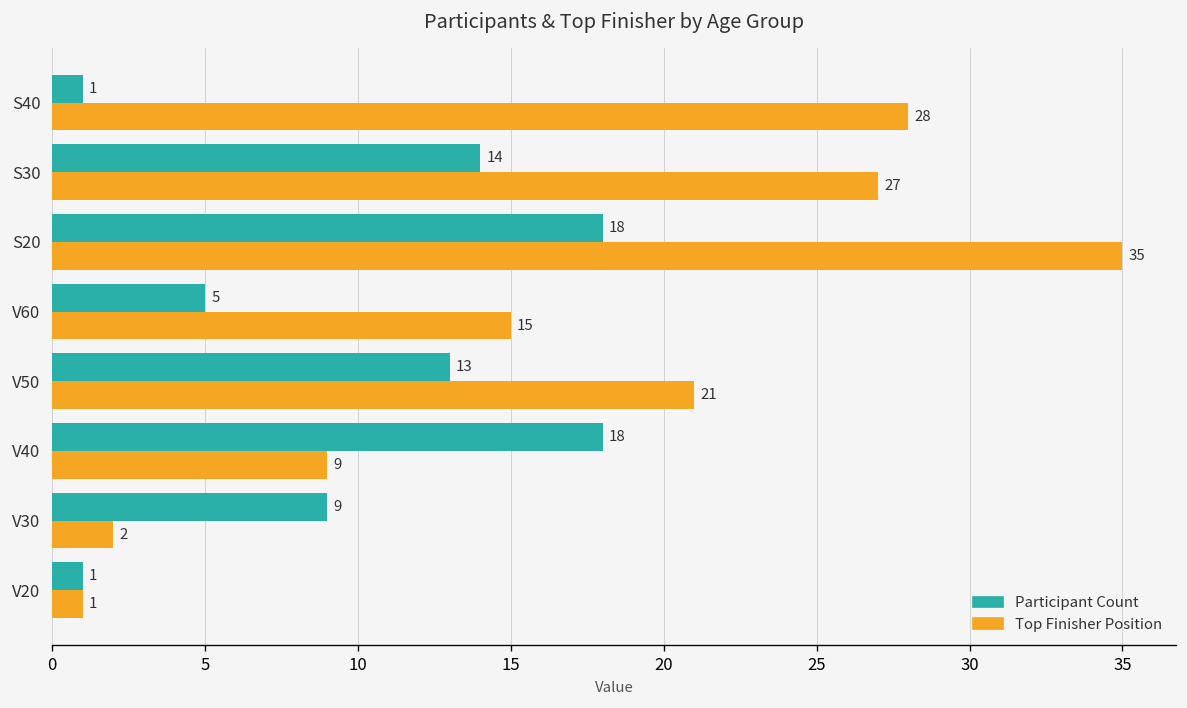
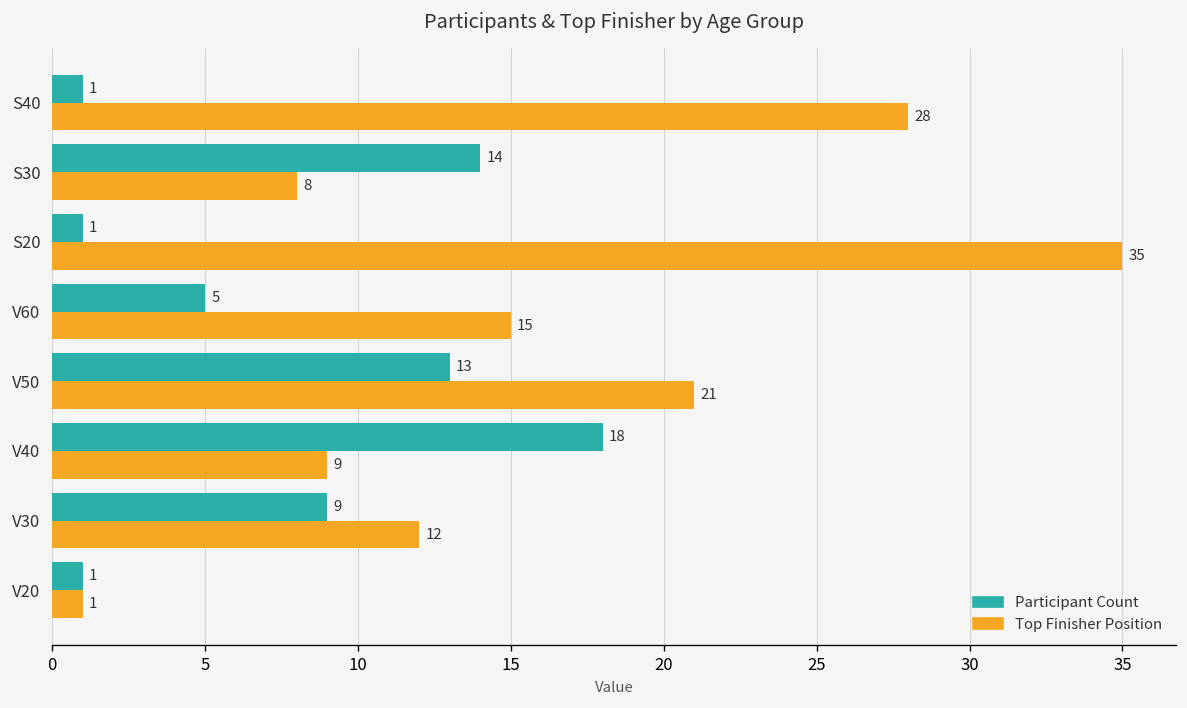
  {
    "Participant Count": {
      "S40": 1,
      "S30": 14,
-     "S20": 18,
+     "S20": 1,
      "V60": 5,
      "V50": 13,
      "V40": 18,
      "V30": 9,
      "V20": 1
    },
    "Top Finisher Position": {
      "S40": 28,
-     "S30": 27,
+     "S30": 8,
      "S20": 35,
      "V60": 15,
      "V50": 21,
      "V40": 9,
-     "V30": 2,
+     "V30": 12,
      "V20": 1
    }
  }
